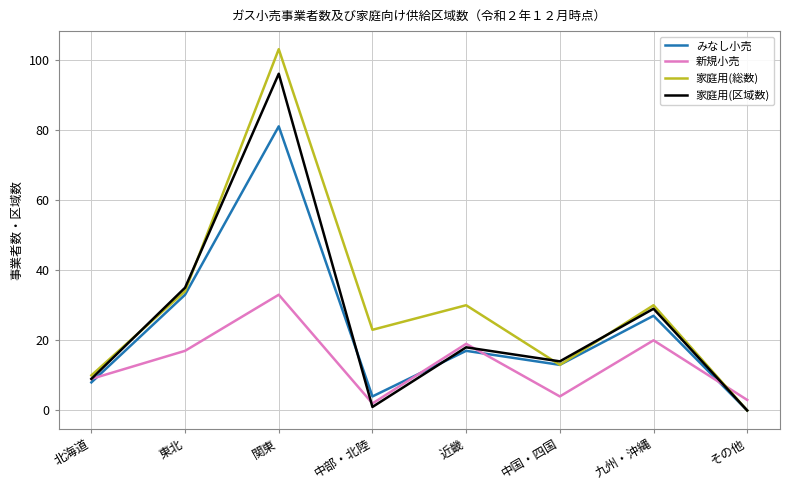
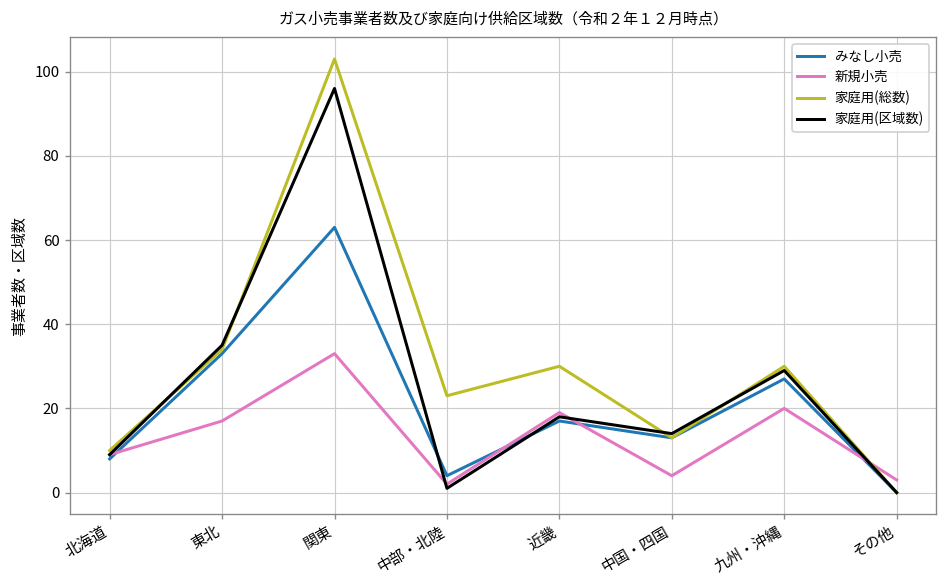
  {
    "みなし小売": {
      "北海道": 8,
      "東北": 33,
-     "関東": 81,
+     "関東": 63,
      "中部・北陸": 4,
      "近畿": 17,
      "九州・沖縄": 27
    },
    "新規小売": {
      "東北": 17,
      "関東": 33,
      "中部・北陸": 2,
      "近畿": 19,
      "中国・四国": 4,
      "九州・沖縄": 20,
      "その他": 3
    },
    "家庭用(総数)": {
      "北海道": 10,
      "東北": 34,
      "関東": 103,
      "中部・北陸": 23,
      "近畿": 30,
      "九州・沖縄": 30
    },
    "家庭用(区域数)": {
      "東北": 35,
      "関東": 96,
      "中部・北陸": 1,
      "近畿": 18,
      "中国・四国": 14,
      "九州・沖縄": 29
    }
  }
